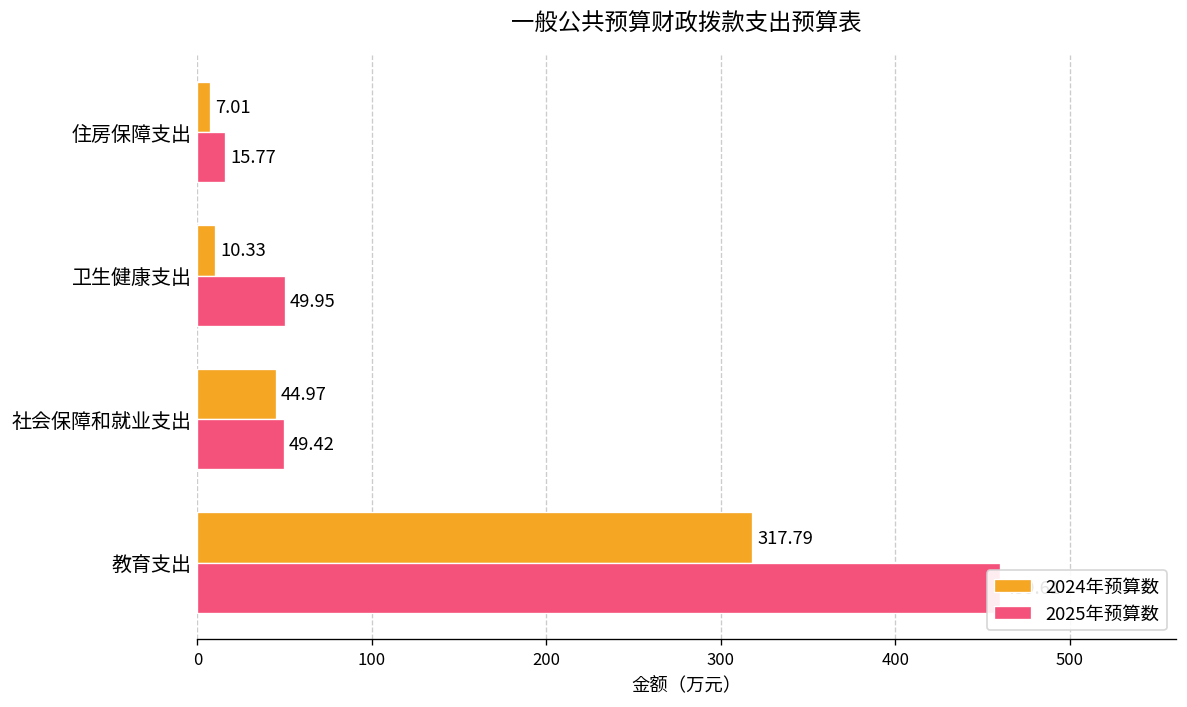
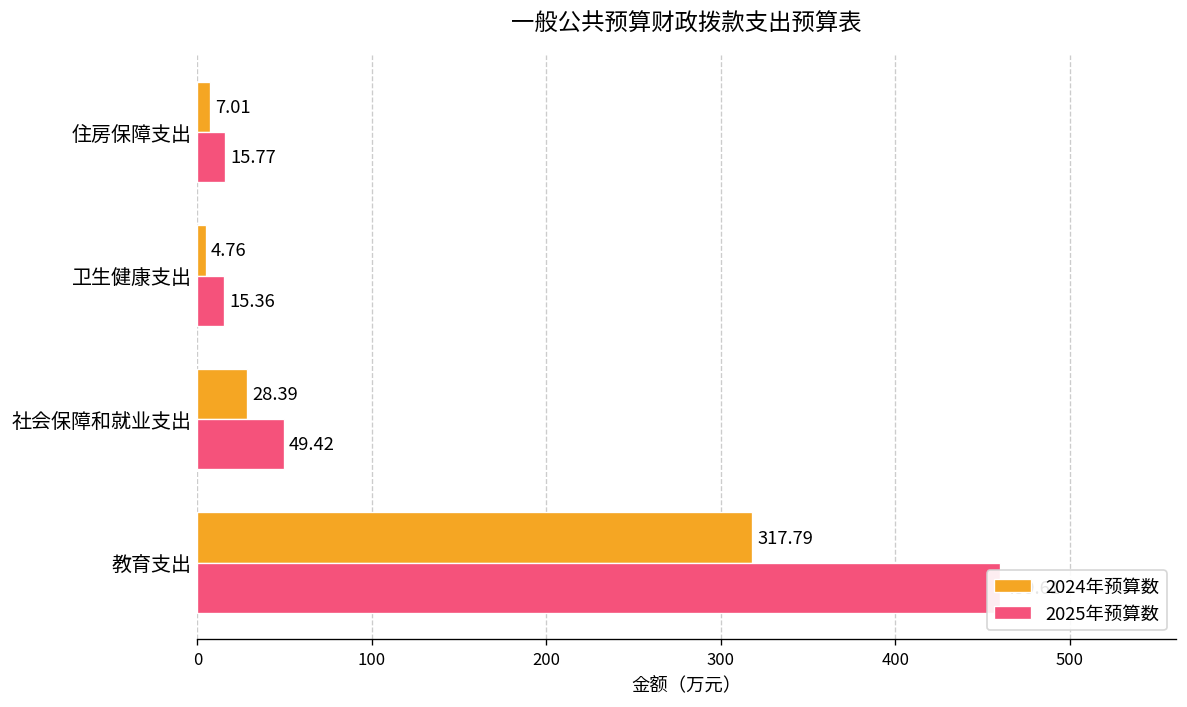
  {
    "2024年预算数": {
      "住房保障支出": 7.01,
-     "卫生健康支出": 10.33,
-     "社会保障和就业支出": 44.97,
+     "卫生健康支出": 4.76,
+     "社会保障和就业支出": 28.39,
      "教育支出": 317.79
    },
    "2025年预算数": {
      "住房保障支出": 15.77,
-     "卫生健康支出": 49.95,
+     "卫生健康支出": 15.36,
      "社会保障和就业支出": 49.42
    }
  }
